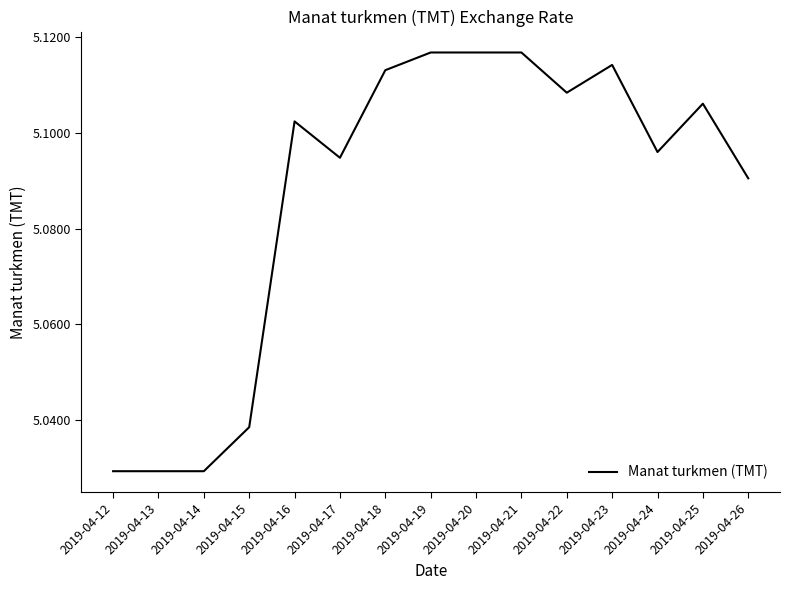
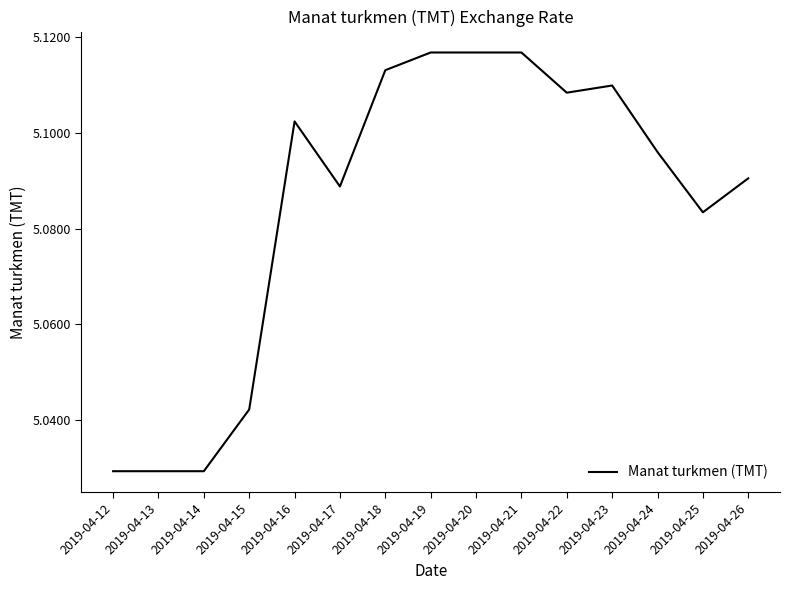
  {
    "2019-04-12": 5.029,
    "2019-04-13": 5.029,
    "2019-04-14": 5.029,
-   "2019-04-15": 5.039,
+   "2019-04-15": 5.042,
    "2019-04-16": 5.102,
-   "2019-04-17": 5.095,
+   "2019-04-17": 5.089,
    "2019-04-18": 5.113,
    "2019-04-19": 5.117,
    "2019-04-20": 5.117,
    "2019-04-21": 5.117,
    "2019-04-22": 5.108,
-   "2019-04-23": 5.114,
+   "2019-04-23": 5.110,
    "2019-04-24": 5.096,
-   "2019-04-25": 5.106,
+   "2019-04-25": 5.083,
    "2019-04-26": 5.091
  }
